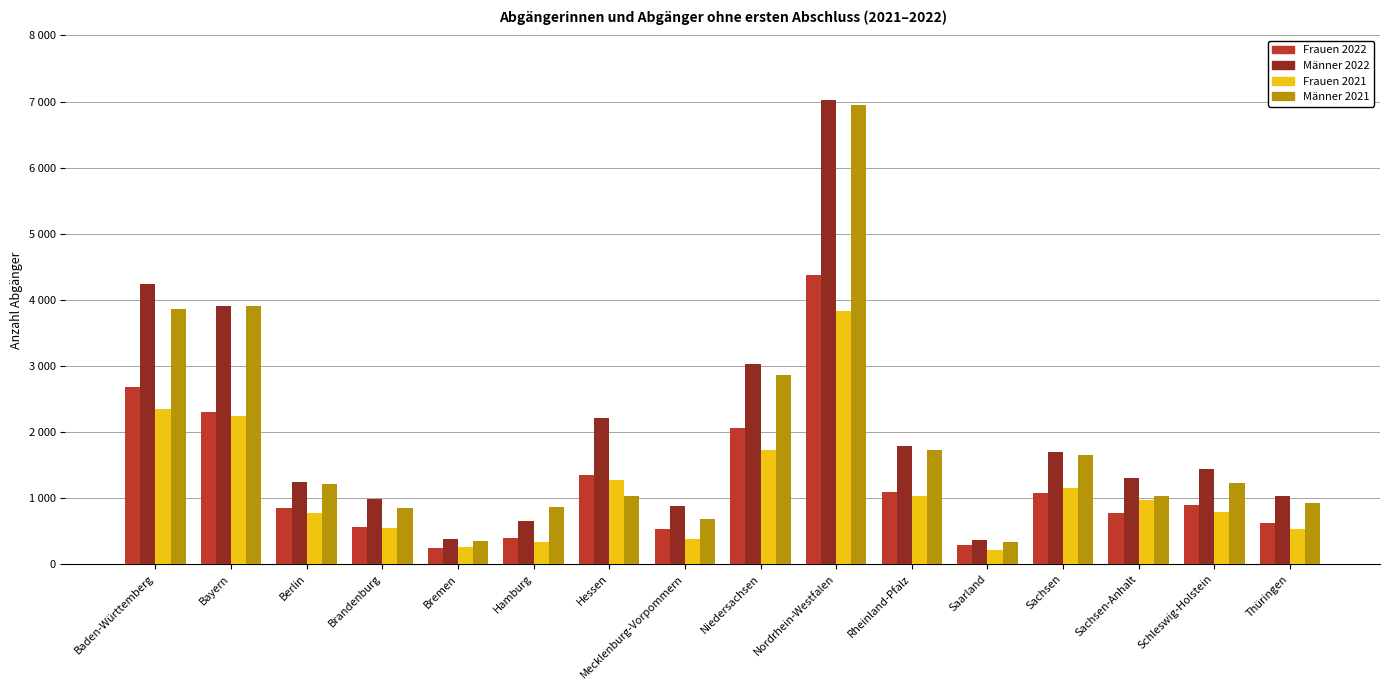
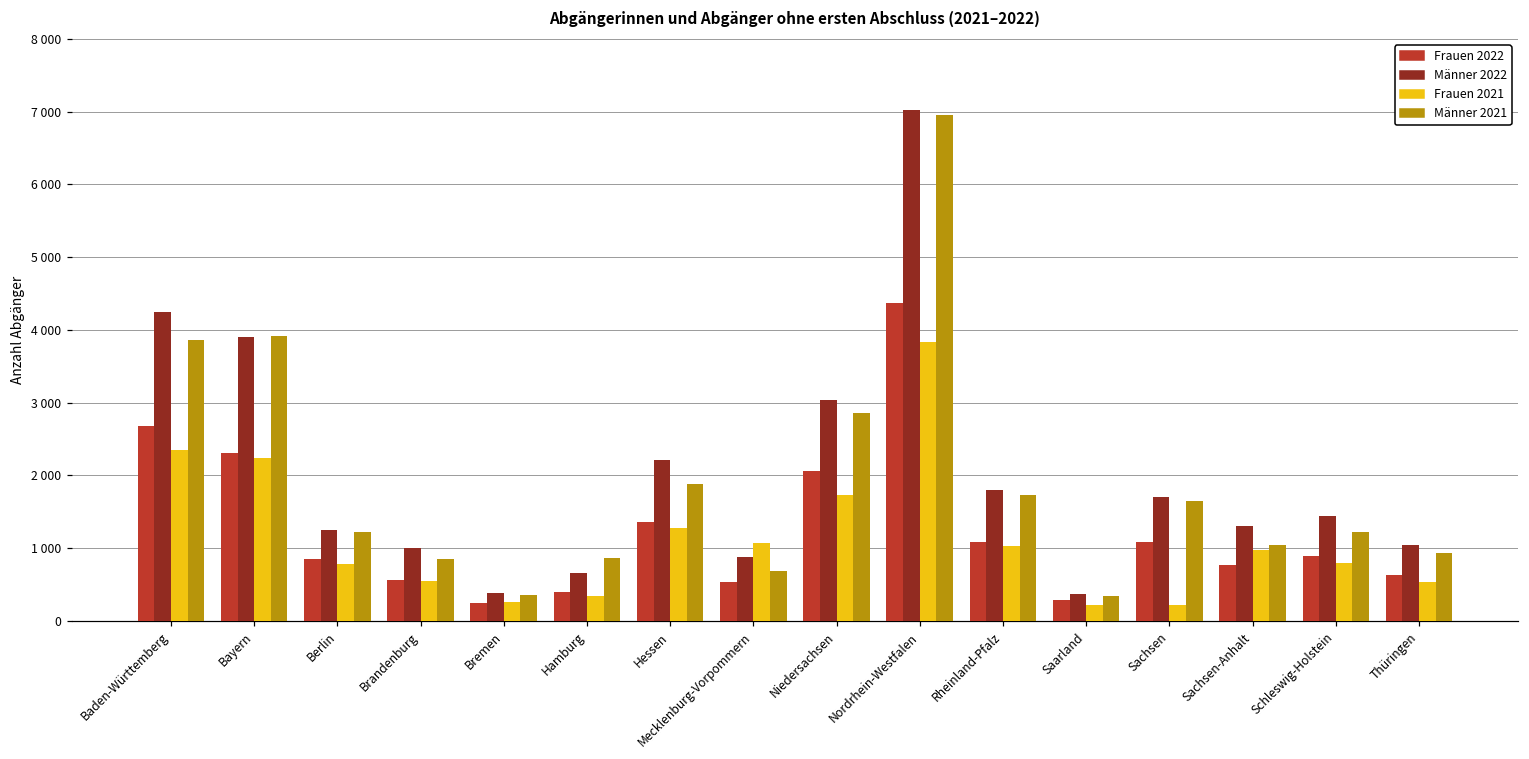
  {
    "Frauen 2021": {
      "Baden-Württemberg": 2300,
      "Bayern": 2200,
      "Berlin": 800,
      "Brandenburg": 500,
      "Bremen": 300,
      "Hamburg": 300,
      "Hessen": 1300,
-     "Mecklenburg-Vorpommern": 400,
+     "Mecklenburg-Vorpommern": 1100,
      "Niedersachsen": 1700,
      "Nordrhein-Westfalen": 3800,
      "Rheinland-Pfalz": 1000,
      "Saarland": 200,
-     "Sachsen": 1100,
+     "Sachsen": 200,
      "Sachsen-Anhalt": 1000,
      "Schleswig-Holstein": 800,
      "Thüringen": 500
    },
    "Männer 2021": {
      "Baden-Württemberg": 3900,
      "Bayern": 3900,
      "Berlin": 1200,
      "Brandenburg": 800,
      "Bremen": 400,
      "Hamburg": 900,
-     "Hessen": 1000,
+     "Hessen": 1900,
      "Mecklenburg-Vorpommern": 700,
      "Niedersachsen": 2900,
      "Nordrhein-Westfalen": 7000,
      "Rheinland-Pfalz": 1700,
      "Saarland": 300,
      "Sachsen": 1600,
      "Sachsen-Anhalt": 1000,
      "Schleswig-Holstein": 1200,
      "Thüringen": 900
    }
  }
